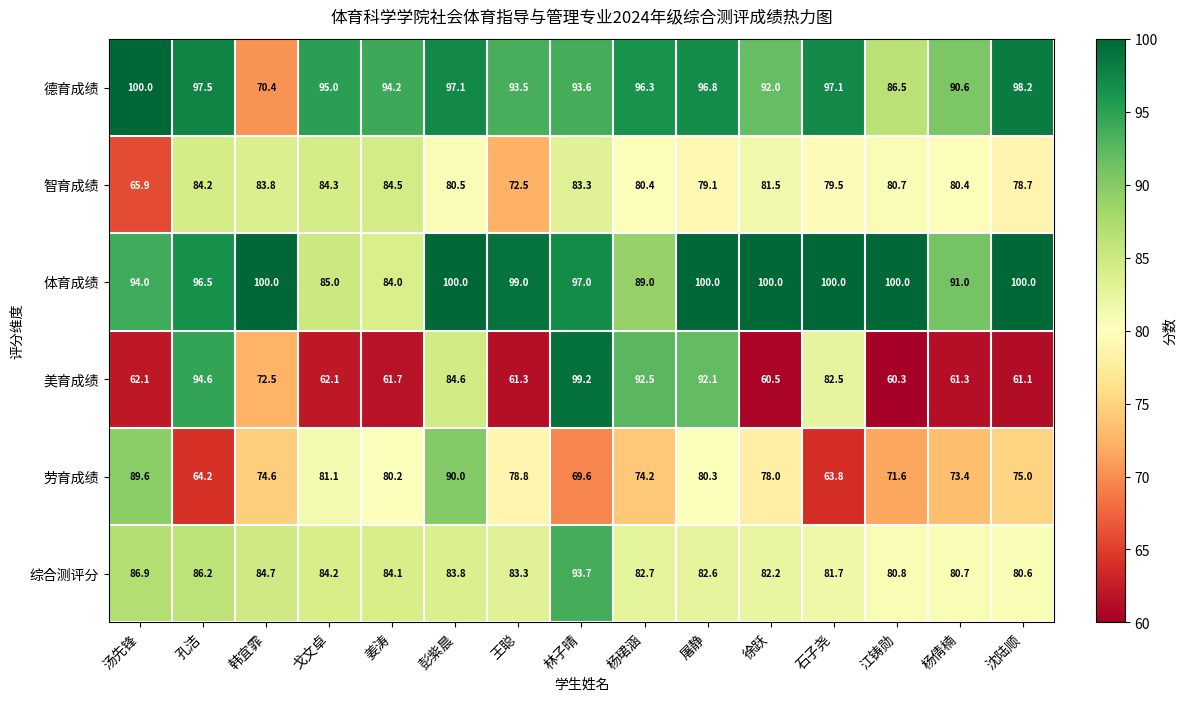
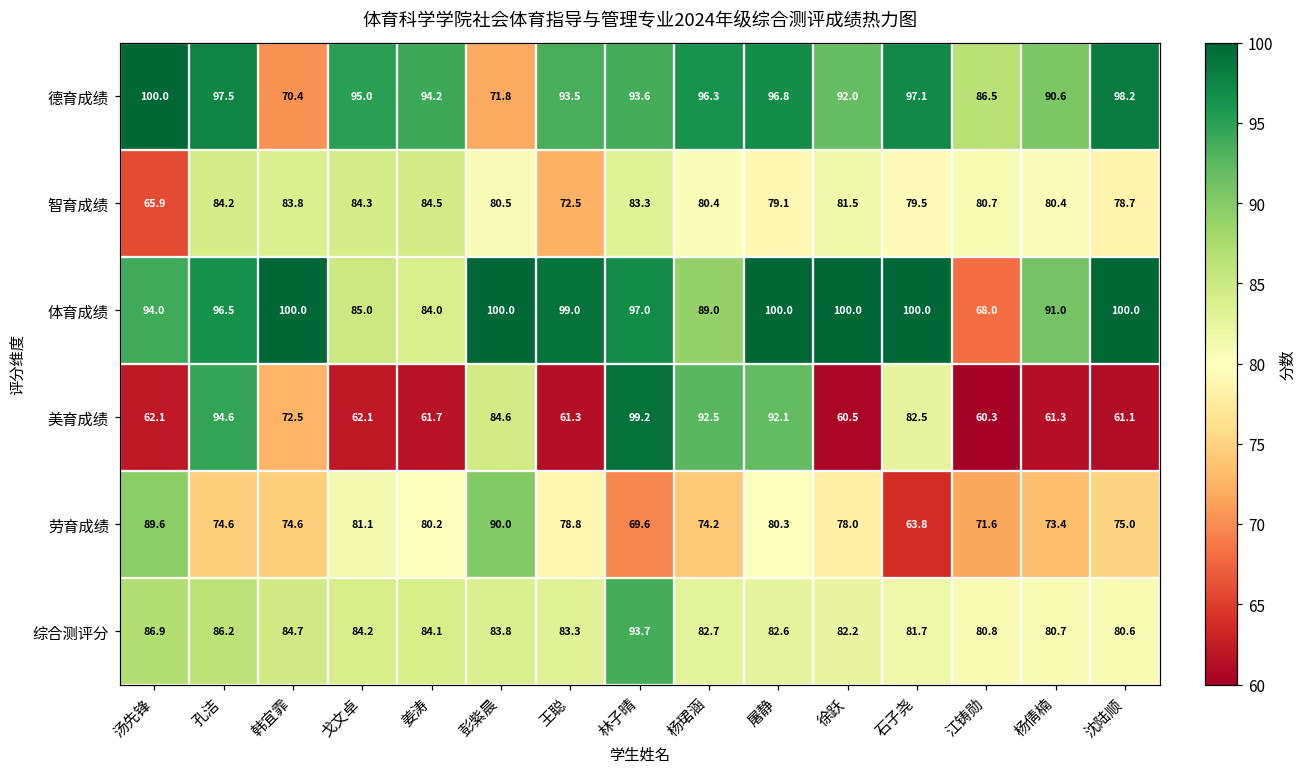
  {
    "德育成绩": {
      "汤先锋": 100.0,
      "孔洁": 97.5,
      "韩宜霏": 70.4,
      "戈文卓": 95.0,
      "姜涛": 94.2,
-     "彭紫晨": 97.1,
+     "彭紫晨": 71.8,
      "王聪": 93.5,
      "林子晴": 93.6,
      "杨珺涵": 96.3,
      "屠静": 96.8,
      "徐跃": 92.0,
      "石子尧": 97.1,
      "江铸勋": 86.5,
      "杨倩楠": 90.6,
      "沈陆顺": 98.2
    },
    "智育成绩": {
      "汤先锋": 65.9,
      "孔洁": 84.2,
      "韩宜霏": 83.8,
      "戈文卓": 84.3,
      "姜涛": 84.5,
      "彭紫晨": 80.5,
      "王聪": 72.5,
      "林子晴": 83.3,
      "杨珺涵": 80.4,
      "屠静": 79.1,
      "徐跃": 81.5,
      "石子尧": 79.5,
      "江铸勋": 80.7,
      "杨倩楠": 80.4,
      "沈陆顺": 78.7
    },
    "体育成绩": {
      "汤先锋": 94.0,
      "孔洁": 96.5,
      "韩宜霏": 100.0,
      "戈文卓": 85.0,
      "姜涛": 84.0,
      "彭紫晨": 100.0,
      "王聪": 99.0,
      "林子晴": 97.0,
      "杨珺涵": 89.0,
      "屠静": 100.0,
      "徐跃": 100.0,
      "石子尧": 100.0,
-     "江铸勋": 100.0,
+     "江铸勋": 68.0,
      "杨倩楠": 91.0,
      "沈陆顺": 100.0
    },
    "美育成绩": {
      "汤先锋": 62.1,
      "孔洁": 94.6,
      "韩宜霏": 72.5,
      "戈文卓": 62.1,
      "姜涛": 61.7,
      "彭紫晨": 84.6,
      "王聪": 61.3,
      "林子晴": 99.2,
      "杨珺涵": 92.5,
      "屠静": 92.1,
      "徐跃": 60.5,
      "石子尧": 82.5,
      "江铸勋": 60.3,
      "杨倩楠": 61.3,
      "沈陆顺": 61.1
    },
    "劳育成绩": {
      "汤先锋": 89.6,
-     "孔洁": 64.2,
+     "孔洁": 74.6,
      "韩宜霏": 74.6,
      "戈文卓": 81.1,
      "姜涛": 80.2,
      "彭紫晨": 90.0,
      "王聪": 78.8,
      "林子晴": 69.6,
      "杨珺涵": 74.2,
      "屠静": 80.3,
      "徐跃": 78.0,
      "石子尧": 63.8,
      "江铸勋": 71.6,
      "杨倩楠": 73.4,
      "沈陆顺": 75.0
    },
    "综合测评分": {
      "汤先锋": 86.9,
      "孔洁": 86.2,
      "韩宜霏": 84.7,
      "戈文卓": 84.2,
      "姜涛": 84.1,
      "彭紫晨": 83.8,
      "王聪": 83.3,
      "林子晴": 93.7,
      "杨珺涵": 82.7,
      "屠静": 82.6,
      "徐跃": 82.2,
      "石子尧": 81.7,
      "江铸勋": 80.8,
      "杨倩楠": 80.7,
      "沈陆顺": 80.6
    }
  }
